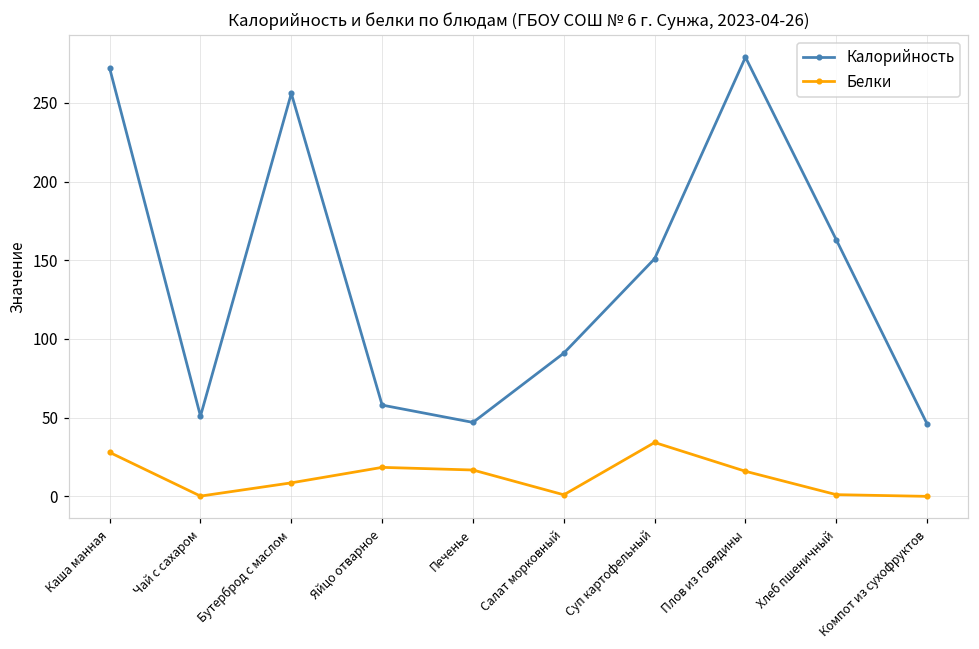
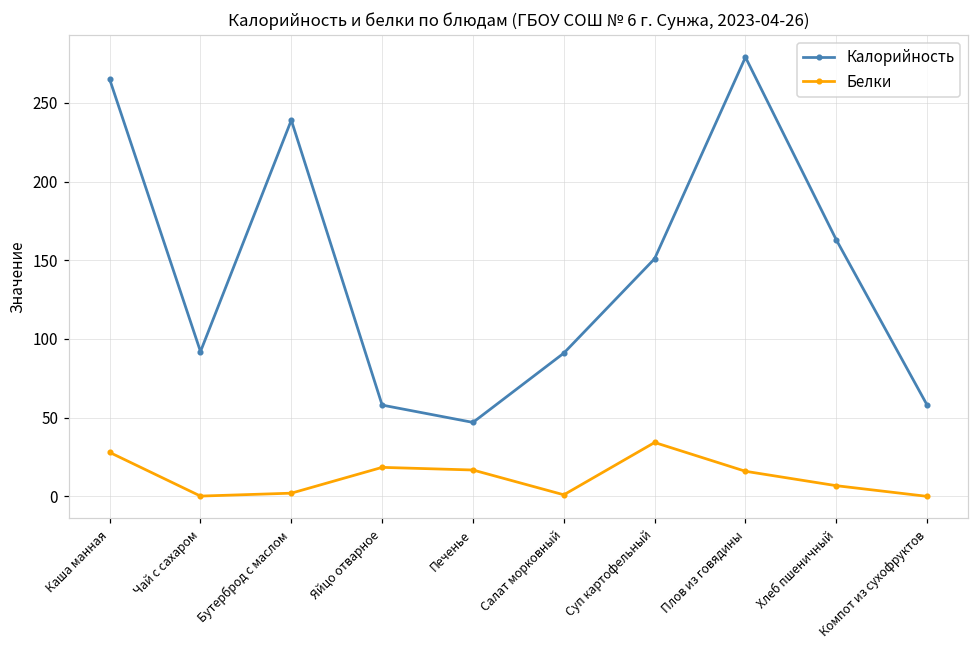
  {
    "Калорийность": {
-     "Каша манная": 272,
-     "Чай с сахаром": 51,
-     "Бутерброд с маслом": 256,
+     "Каша манная": 265,
+     "Чай с сахаром": 92,
+     "Бутерброд с маслом": 239,
      "Яйцо отварное": 58,
      "Печенье": 47,
      "Салат морковный": 91,
      "Суп картофельный": 151,
      "Плов из говядины": 279,
      "Хлеб пшеничный": 163,
-     "Компот из сухофруктов": 46
+     "Компот из сухофруктов": 58
    },
    "Белки": {
      "Каша манная": 28,
      "Чай с сахаром": 0,
-     "Бутерброд с маслом": 9,
+     "Бутерброд с маслом": 2,
      "Яйцо отварное": 18,
      "Печенье": 17,
      "Салат морковный": 1,
      "Суп картофельный": 34,
      "Плов из говядины": 16,
-     "Хлеб пшеничный": 1,
+     "Хлеб пшеничный": 7,
      "Компот из сухофруктов": 0
    }
  }
